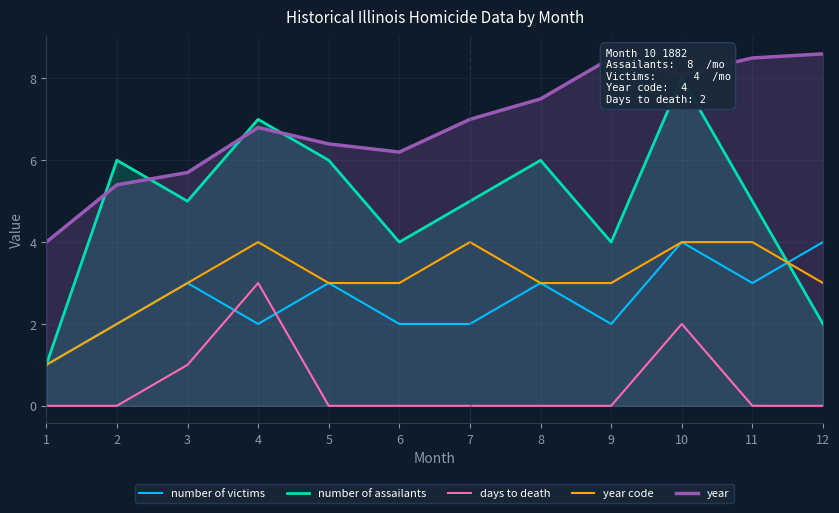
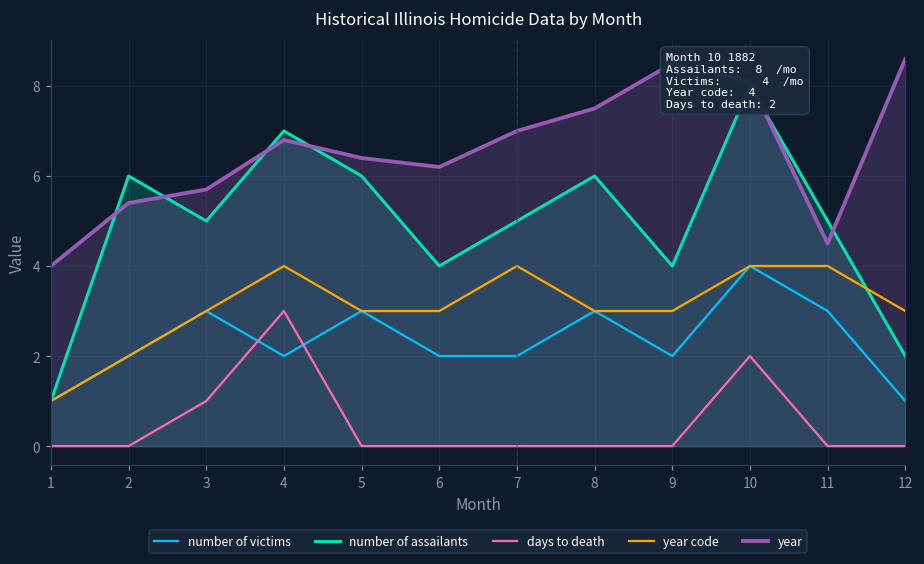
  {
    "number of victims": {
      "4": 2,
      "6": 2,
      "7": 2,
      "9": 2,
      "11": 3,
-     "12": 4
+     "12": 1
    },
    "number of assailants": {
      "2": 6.0,
      "3": 5.0,
      "4": 7.0,
      "5": 6.0,
      "6": 4.0,
      "7": 5.0,
      "8": 6.0,
      "9": 4.0,
      "11": 5.0,
      "12": 2.0
    },
    "days to death": {
      "1": 0.0,
      "2": 0.0,
      "3": 1.0,
      "4": 3.0,
      "5": 0.0,
      "6": 0.0,
      "7": 0.0,
      "8": 0.0,
      "9": 0.0,
      "10": 2.0,
      "11": 0.0,
      "12": 0.0
    },
    "year code": {
      "4": 4.0,
      "6": 3.0,
      "7": 4.0,
      "9": 3.0,
      "11": 4.0,
      "12": 3.0
    },
    "year": {
      "1": 4.0,
      "2": 5.4,
      "3": 5.7,
      "4": 6.8,
      "5": 6.4,
      "6": 6.2,
      "7": 7.0,
      "8": 7.5,
-     "11": 8.5,
+     "11": 4.5,
      "12": 8.6
    }
  }
